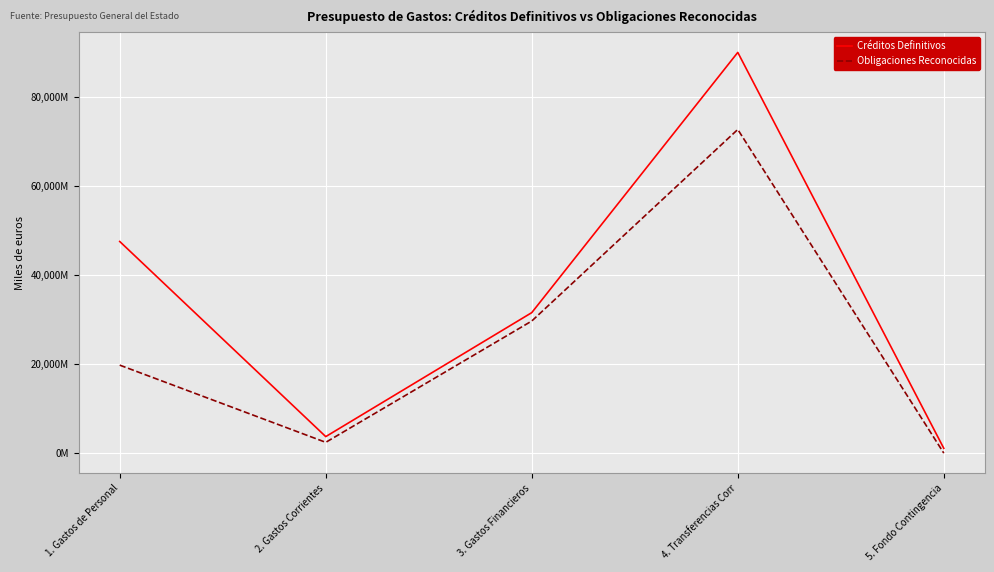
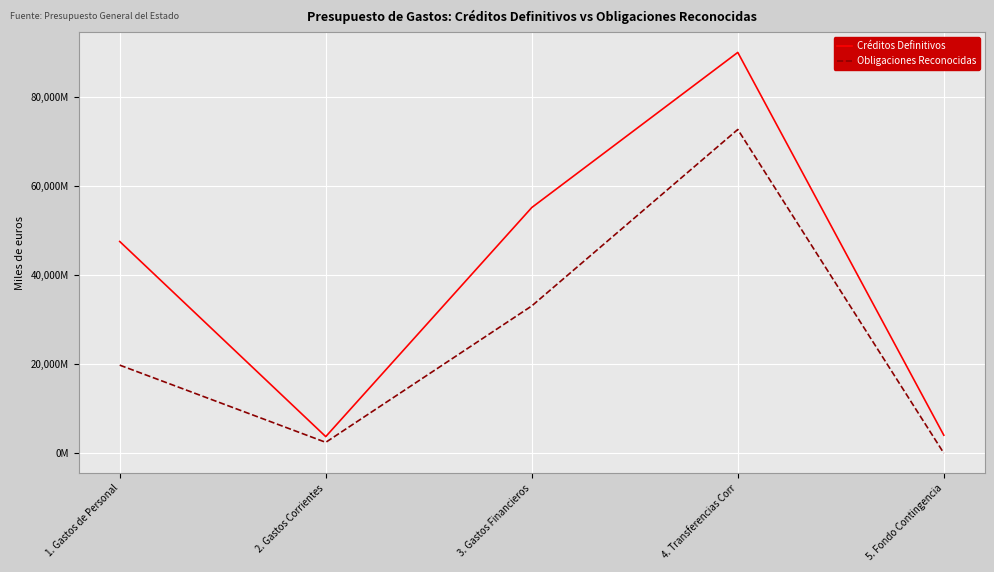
  {
    "Créditos Definitivos": {
      "1. Gastos de Personal": "48,000,000,000",
      "2. Gastos Corrientes": "4,000,000,000",
-     "3. Gastos Financieros": "32,000,000,000",
+     "3. Gastos Financieros": "55,000,000,000",
      "4. Transferencias Corr": "90,000,000,000",
-     "5. Fondo Contingencia": "1,000,000,000"
+     "5. Fondo Contingencia": "4,000,000,000"
    },
    "Obligaciones Reconocidas": {
      "1. Gastos de Personal": "20,000,000,000",
      "2. Gastos Corrientes": "2,000,000,000",
-     "3. Gastos Financieros": "30,000,000,000",
+     "3. Gastos Financieros": "33,000,000,000",
      "4. Transferencias Corr": "73,000,000,000",
      "5. Fondo Contingencia": "0"
    }
  }
